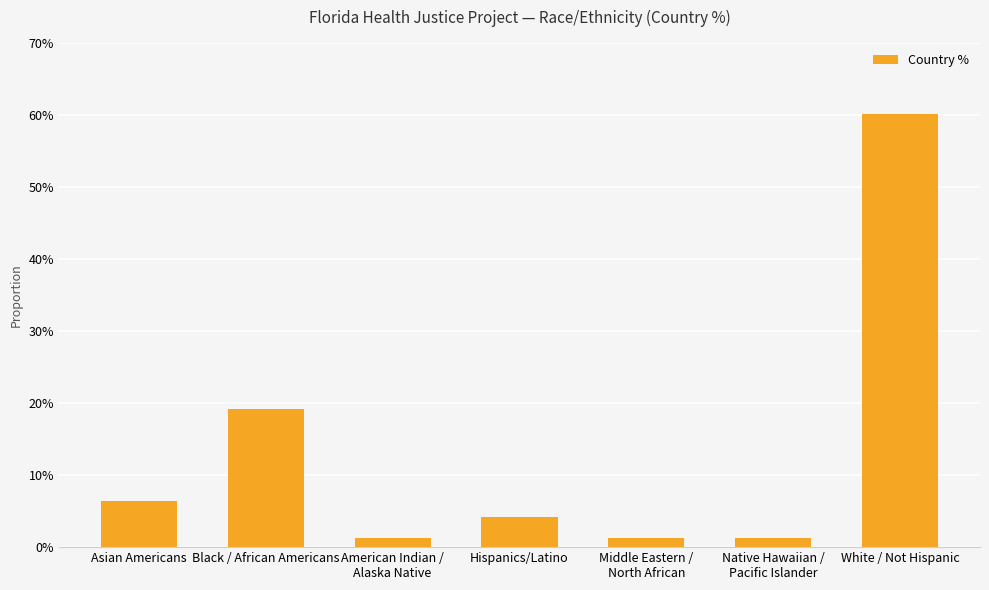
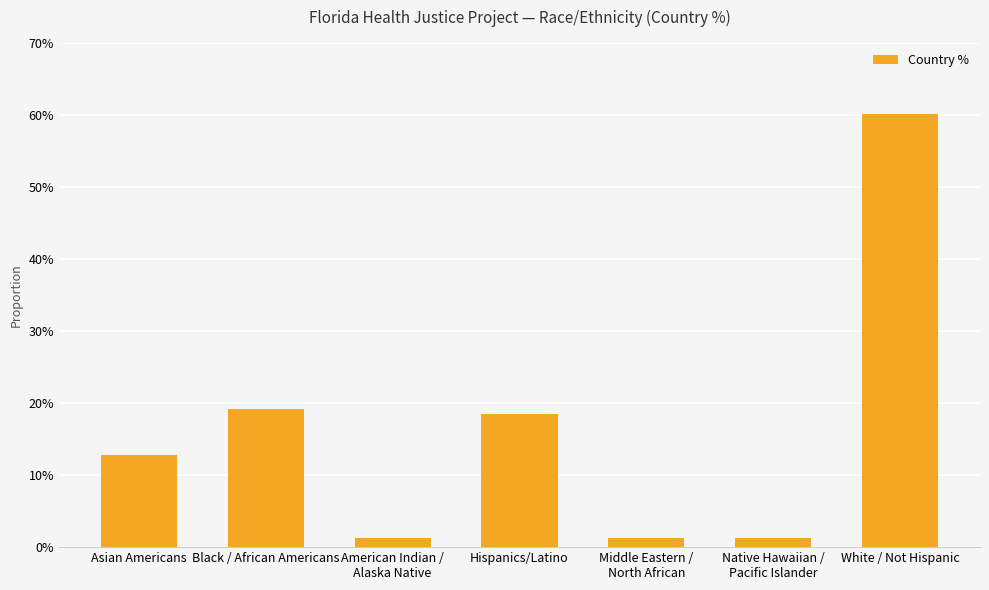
  {
-   "Asian Americans": "6%",
+   "Asian Americans": "13%",
    "Black / African Americans": "19%",
    "American Indian / Alaska Native": "1%",
-   "Hispanics/Latino": "4%",
+   "Hispanics/Latino": "19%",
    "Middle Eastern / North African": "1%",
    "Native Hawaiian / Pacific Islander": "1%",
    "White / Not Hispanic": "60%"
  }
